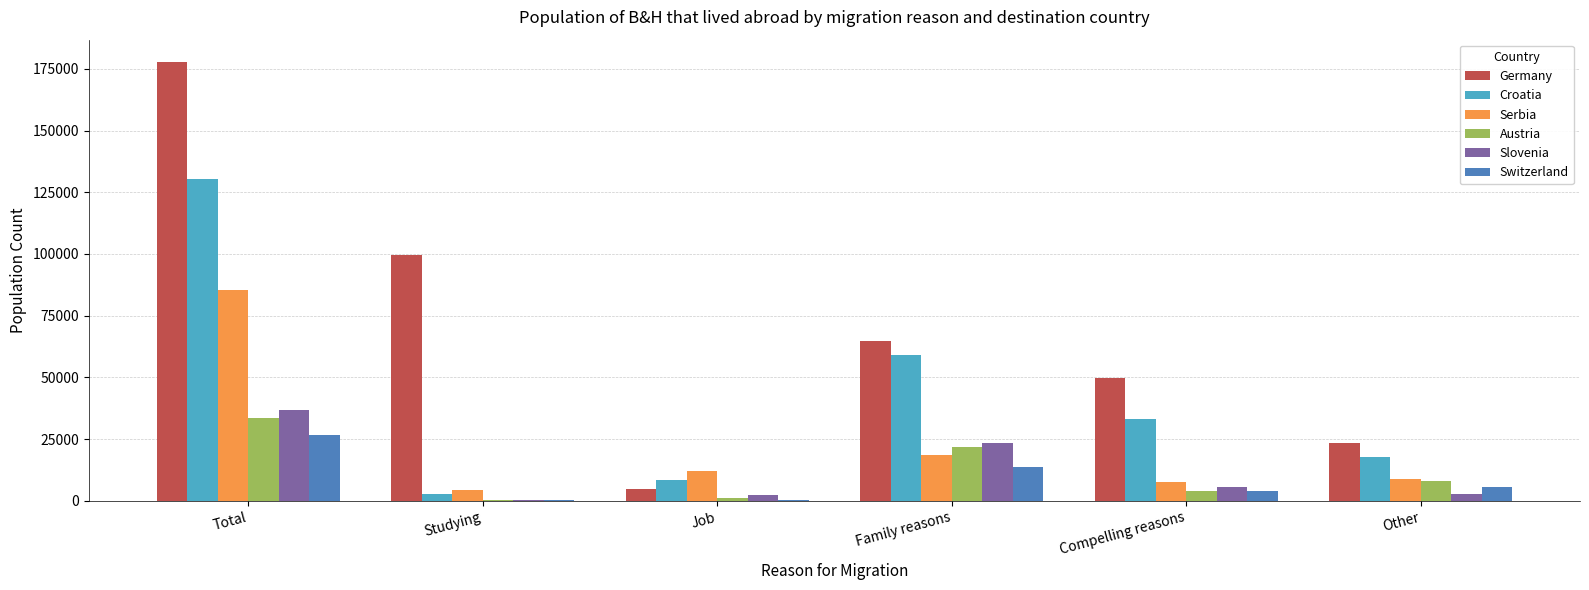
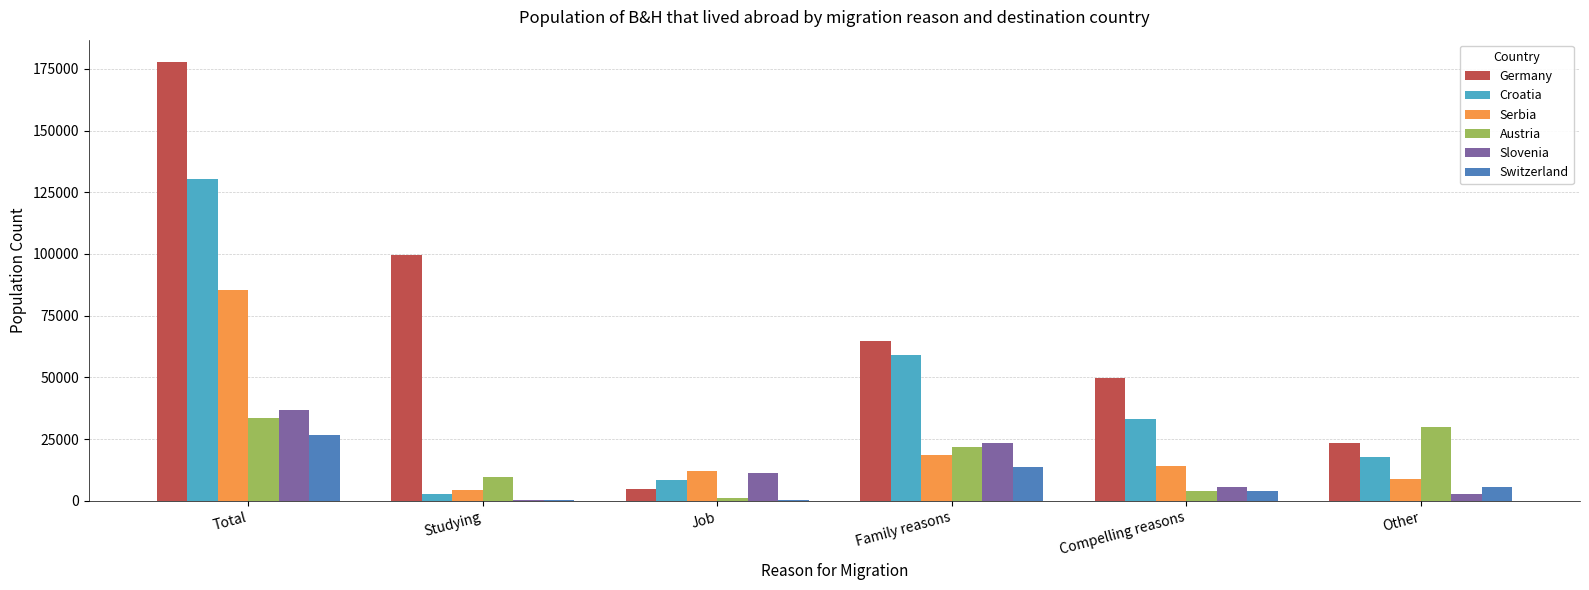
  {
    "Germany": {
      "Total": 178000,
      "Studying": 100000,
      "Job": 5000,
      "Family reasons": 65000,
      "Compelling reasons": 50000,
      "Other": 23000
    },
    "Serbia": {
      "Total": 85000,
      "Studying": 4000,
      "Job": 12000,
      "Family reasons": 18000,
-     "Compelling reasons": 8000,
+     "Compelling reasons": 14000,
      "Other": 9000
    },
    "Austria": {
      "Total": 33000,
-     "Studying": 1000,
+     "Studying": 10000,
      "Job": 1000,
      "Family reasons": 22000,
      "Compelling reasons": 4000,
-     "Other": 8000
+     "Other": 30000
    },
    "Slovenia": {
      "Total": 37000,
-     "Job": 2000,
+     "Job": 11000,
      "Family reasons": 24000,
      "Compelling reasons": 6000,
      "Other": 3000
    }
  }
